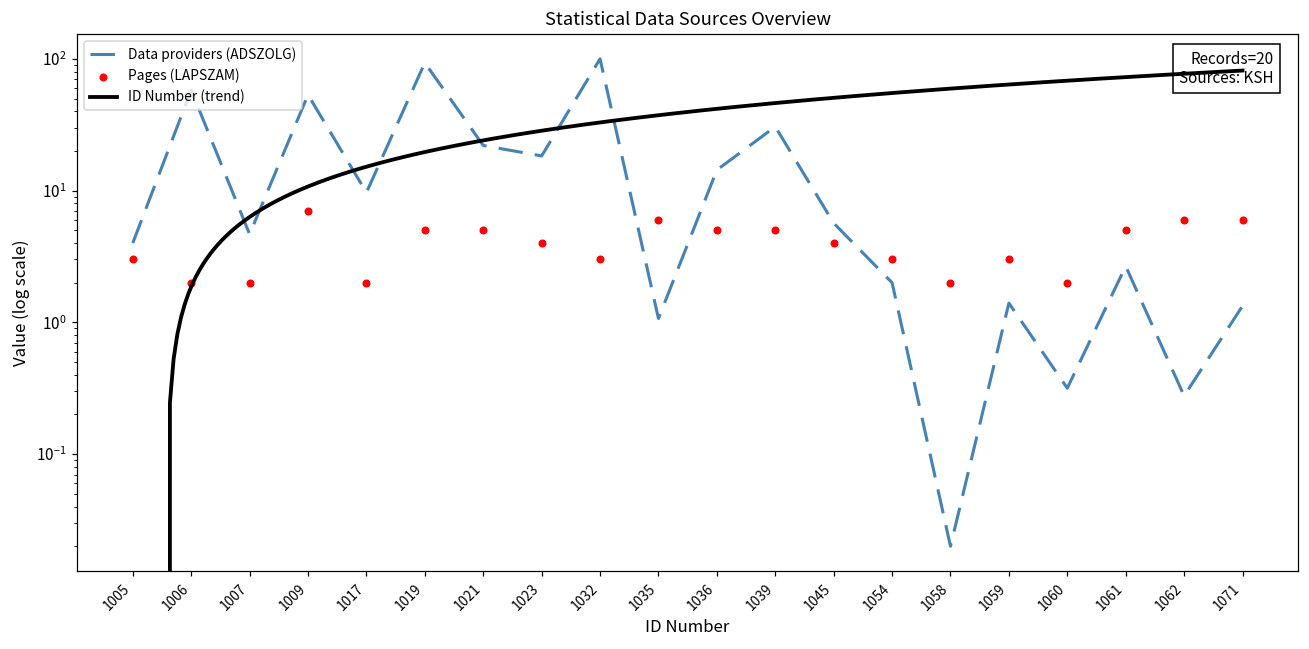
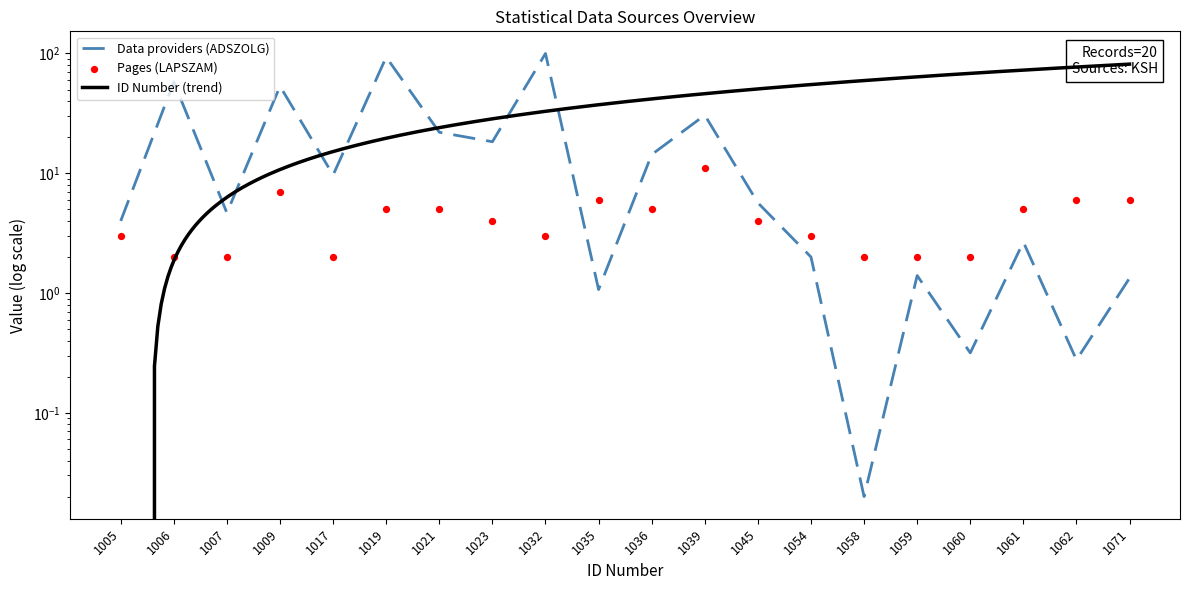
  {
    "Data providers (ADSZOLG)": {
      "1005": 4,
      "1007": 4.7,
      "1009": 50,
      "1017": 10,
      "1019": 90,
      "1021": 22,
      "1023": 18,
      "1032": 100,
      "1035": 1.1,
      "1036": 14,
      "1039": 31,
      "1045": 6,
      "1054": 2,
      "1058": 0.020,
      "1059": 1.4,
      "1060": 0.32,
      "1061": 2.7,
      "1062": 0.28,
      "1071": 1.3
    },
    "Pages (LAPSZAM)": {
-     "1039": 5,
-     "1059": 3
+     "1039": 11,
+     "1059": 2
    }
  }
